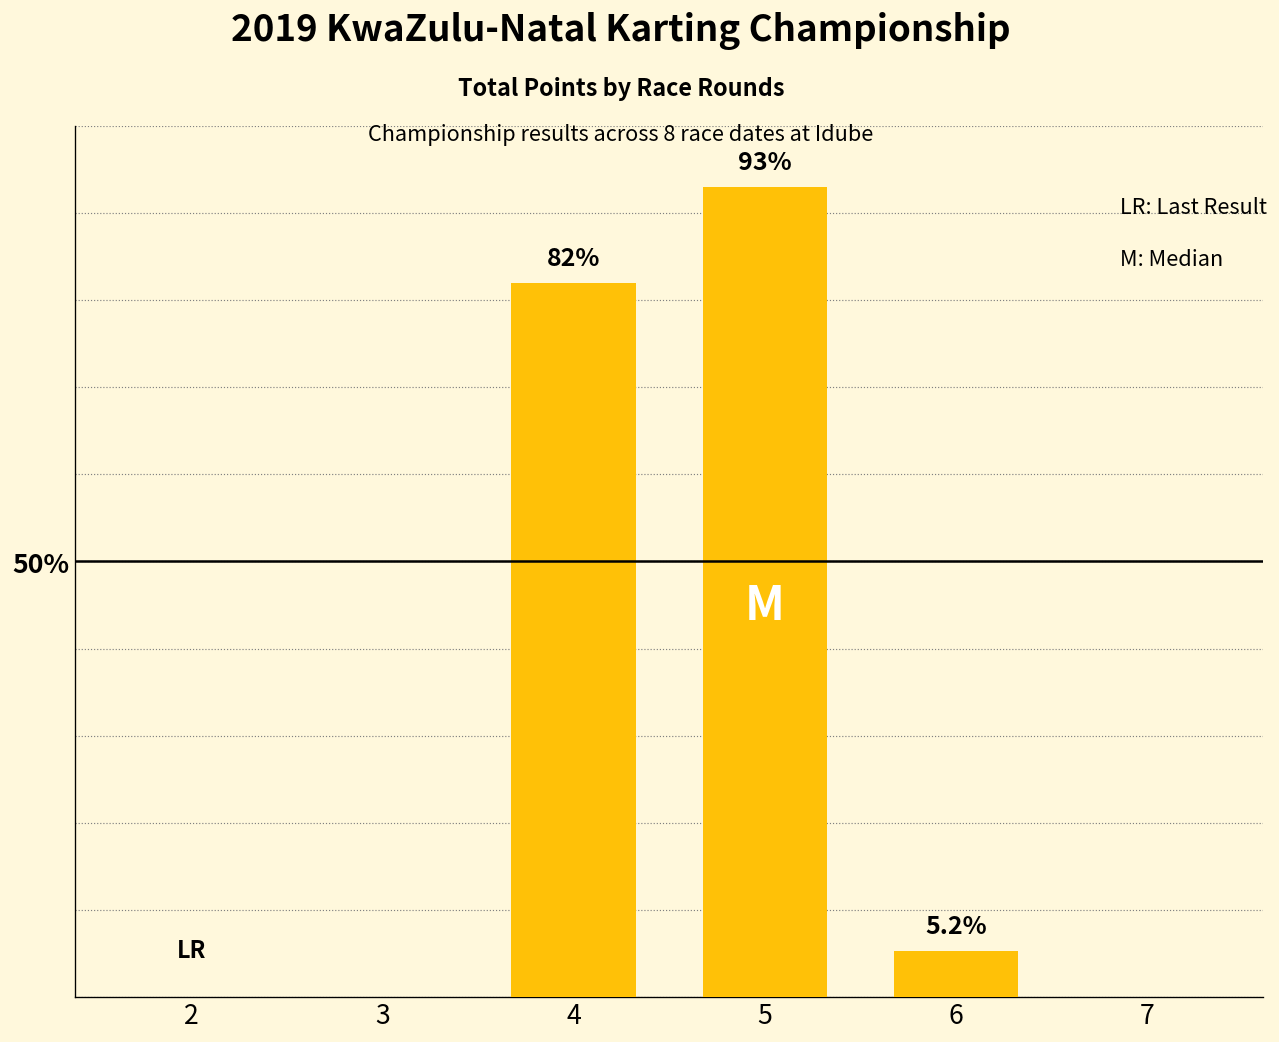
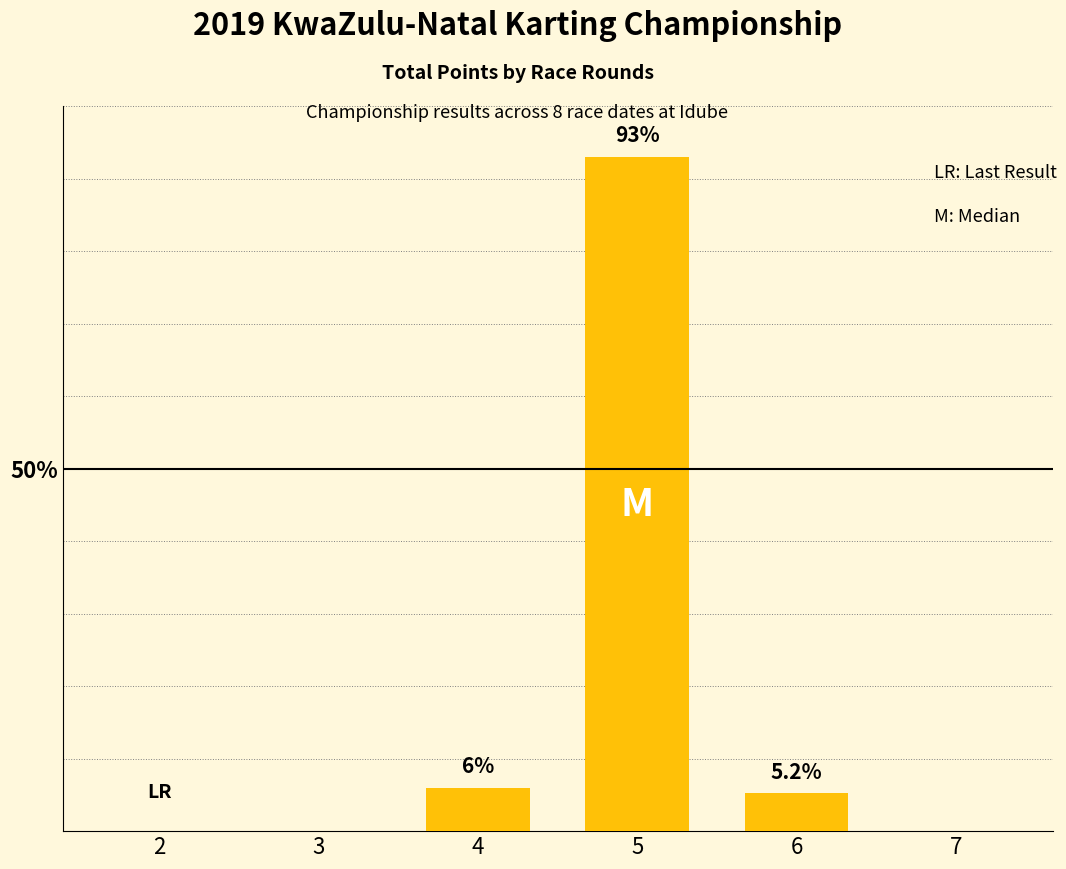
  {
-   "4": "82%",
+   "4": "6%",
    "5": "93%",
    "6": "5.2%"
  }
